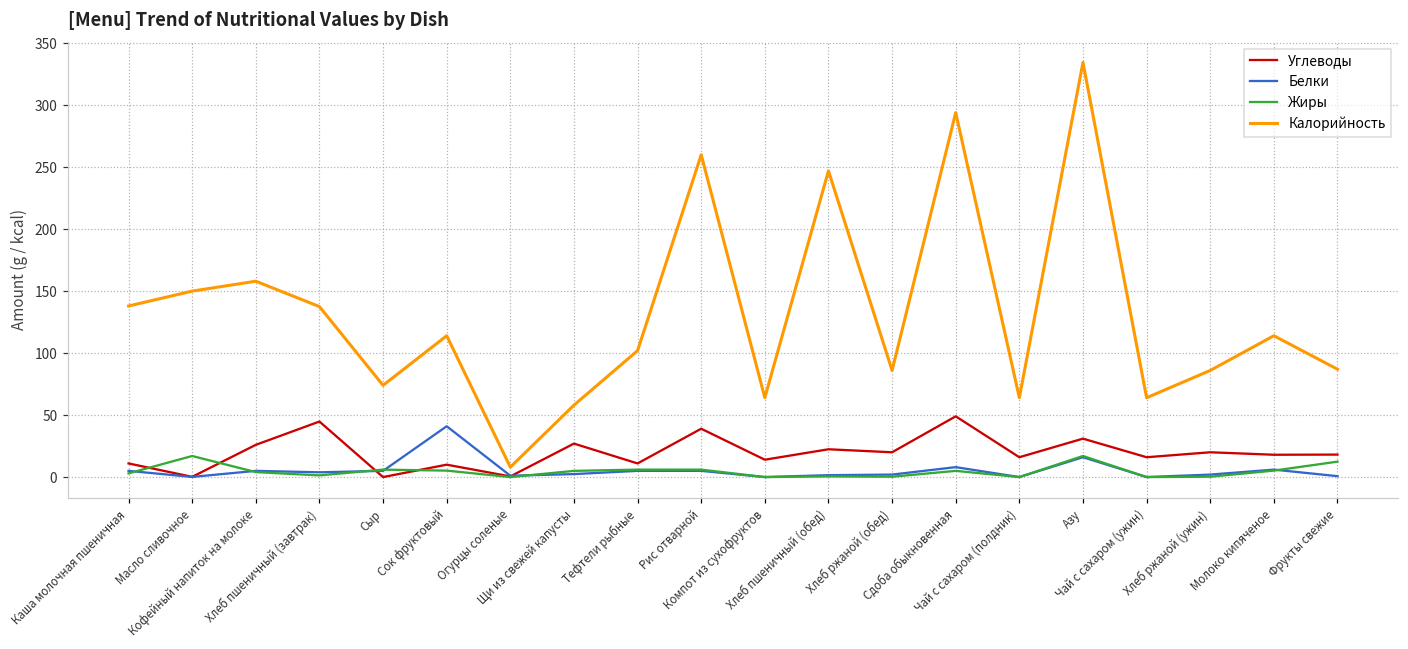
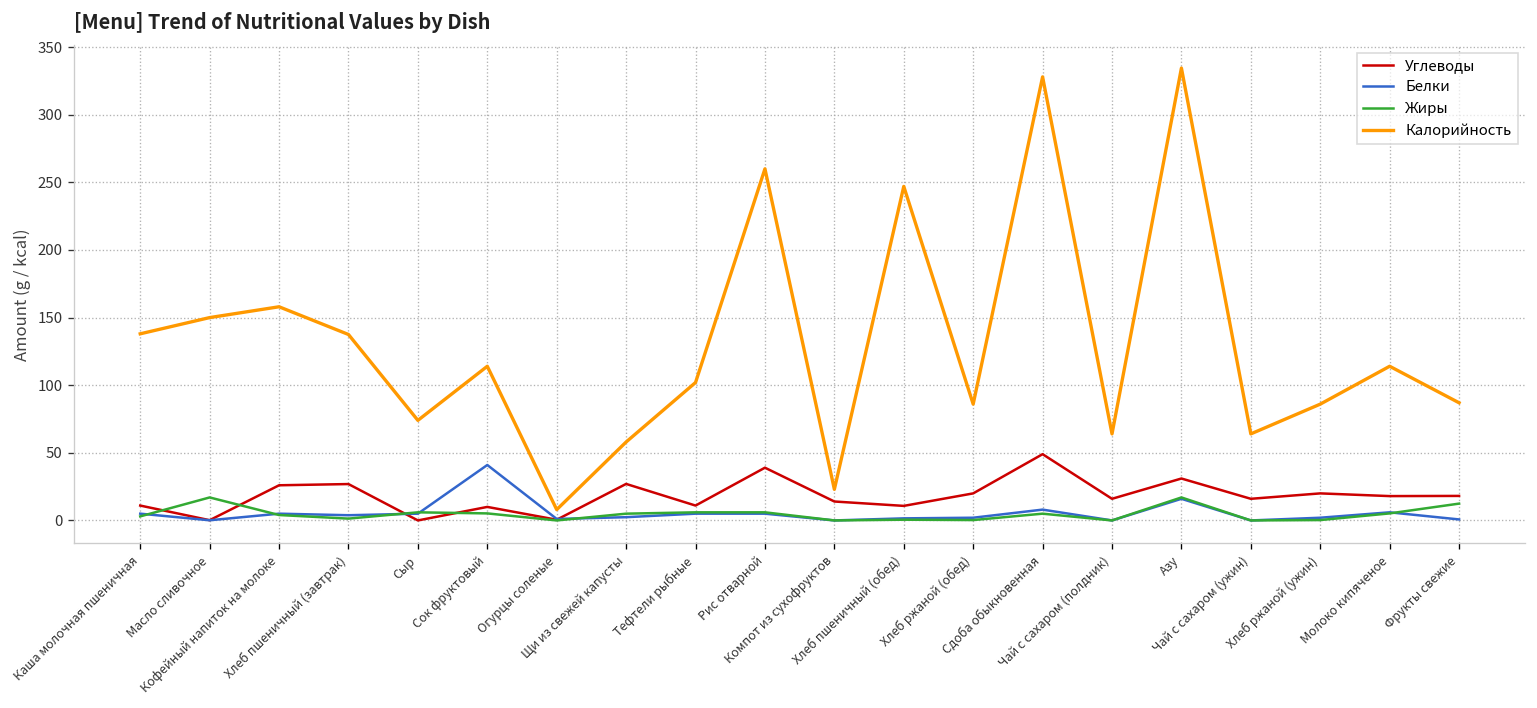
  {
    "Углеводы": {
      "Каша молочная пшеничная": 11,
      "Кофейный напиток на молоке": 26,
-     "Хлеб пшеничный (завтрак)": 45,
+     "Хлеб пшеничный (завтрак)": 27,
      "Сыр": 0,
      "Сок фруктовый": 10,
      "Щи из свежей капусты": 27,
      "Тефтели рыбные": 11,
      "Рис отварной": 39,
      "Компот из сухофруктов": 14,
-     "Хлеб пшеничный (обед)": 22,
+     "Хлеб пшеничный (обед)": 11,
      "Хлеб ржаной (обед)": 20,
      "Сдоба обыкновенная": 49,
      "Чай с сахаром (полдник)": 16,
      "Азу": 31,
      "Чай с сахаром (ужин)": 16,
      "Хлеб ржаной (ужин)": 20,
      "Молоко кипяченое": 18,
      "Фрукты свежие": 18
    },
    "Белки": {
      "Хлеб пшеничный (завтрак)": 4,
      "Сок фруктовый": 41,
      "Щи из свежей капусты": 2,
      "Сдоба обыкновенная": 8,
      "Фрукты свежие": 1
    },
    "Жиры": {
      "Масло сливочное": 17,
      "Хлеб пшеничный (завтрак)": 1,
      "Сок фруктовый": 5,
      "Щи из свежей капусты": 5,
      "Сдоба обыкновенная": 5,
      "Фрукты свежие": 12
    },
    "Калорийность": {
      "Каша молочная пшеничная": 138,
      "Масло сливочное": 150,
      "Кофейный напиток на молоке": 158,
      "Хлеб пшеничный (завтрак)": 138,
      "Сыр": 74,
      "Сок фруктовый": 114,
      "Огурцы соленые": 8,
      "Щи из свежей капусты": 58,
      "Тефтели рыбные": 102,
      "Рис отварной": 260,
-     "Компот из сухофруктов": 64,
+     "Компот из сухофруктов": 23,
      "Хлеб пшеничный (обед)": 247,
      "Хлеб ржаной (обед)": 86,
-     "Сдоба обыкновенная": 294,
+     "Сдоба обыкновенная": 328,
      "Чай с сахаром (полдник)": 64,
      "Азу": 335,
      "Чай с сахаром (ужин)": 64,
      "Хлеб ржаной (ужин)": 86,
      "Молоко кипяченое": 114,
      "Фрукты свежие": 87
    }
  }
